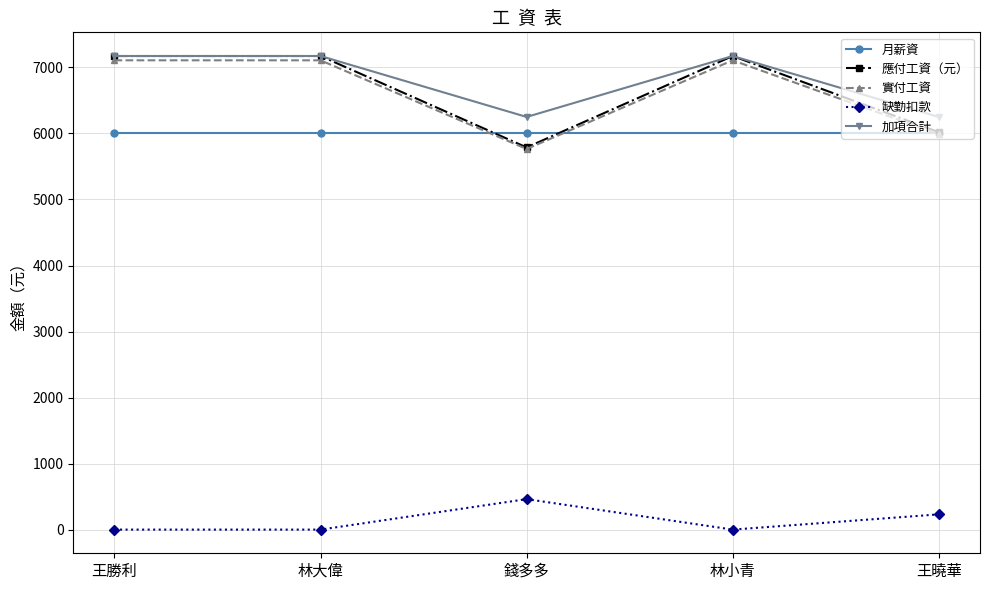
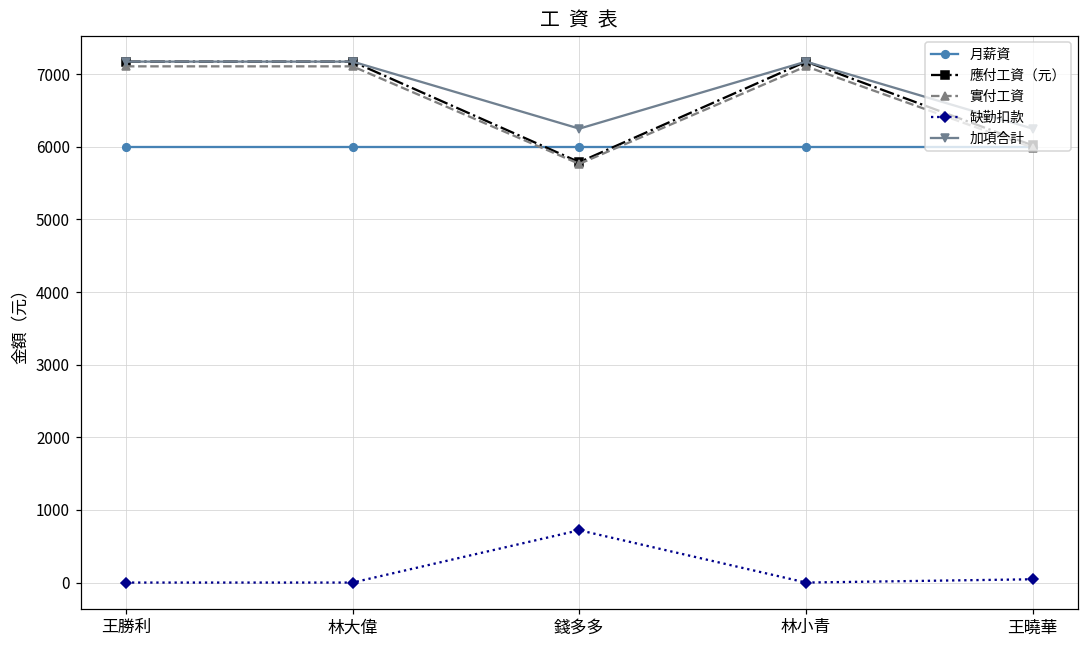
  {
    "缺勤扣款": {
      "王勝利": 0,
      "林大偉": 0,
-     "錢多多": 500,
+     "錢多多": 700,
      "林小青": 0,
-     "王曉華": 200
+     "王曉華": 0
    }
  }
